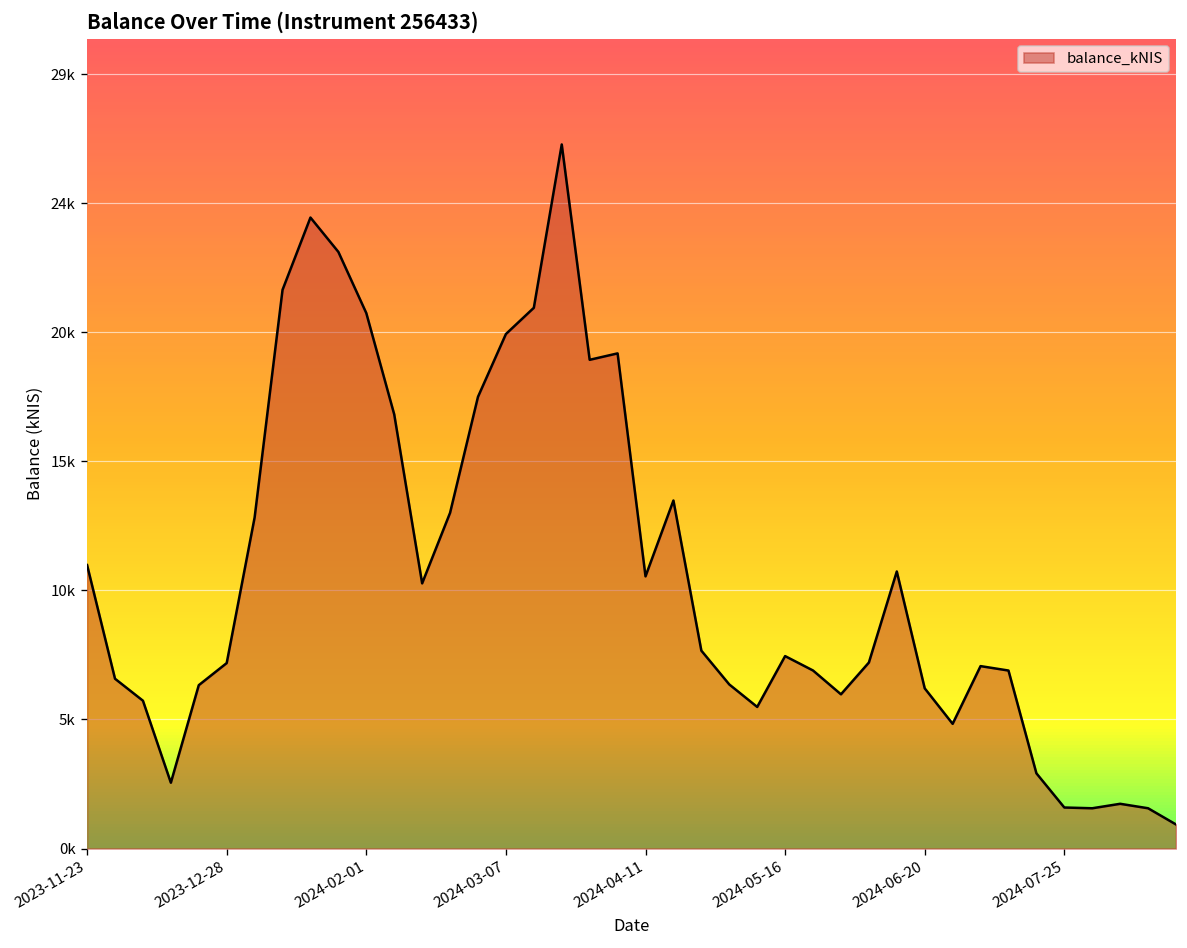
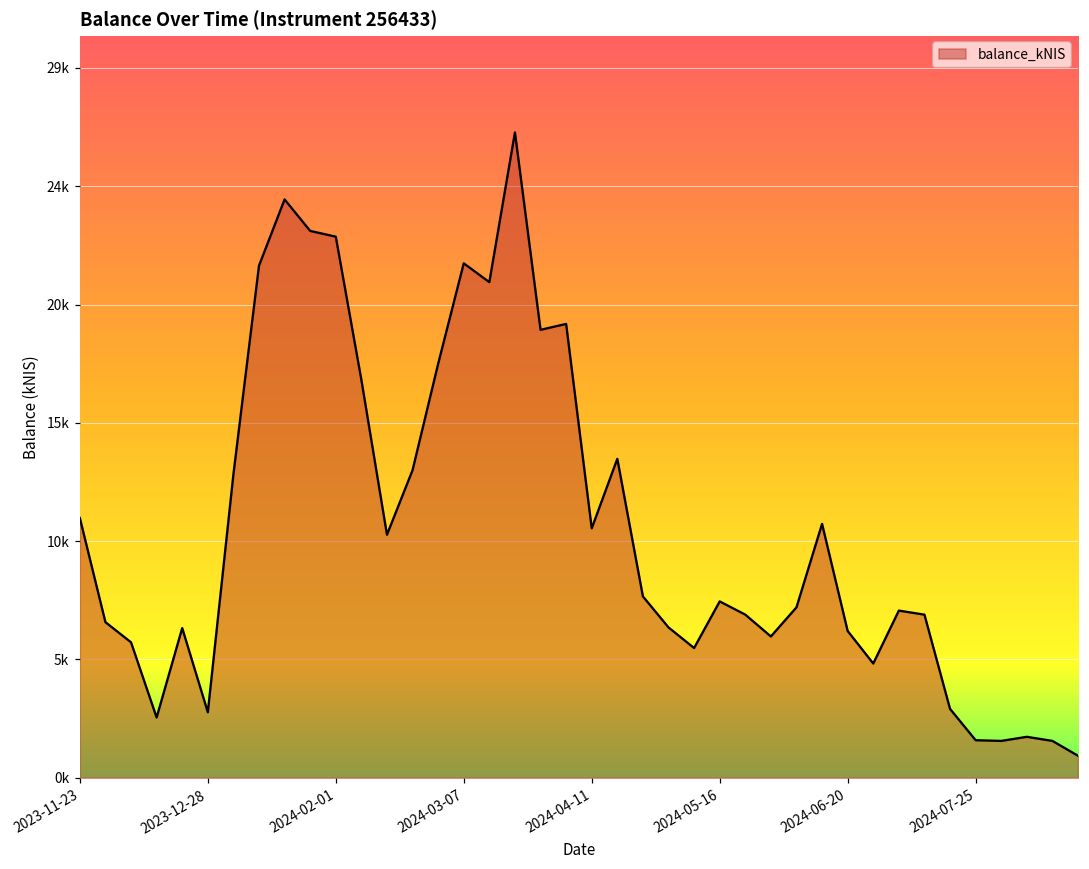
  {
    "2023-11-23": 10700,
-   "2023-12-28": 7000,
-   "2024-02-01": 20300,
-   "2024-03-07": 19500,
+   "2023-12-28": 2700,
+   "2024-02-01": 22400,
+   "2024-03-07": 21300,
    "2024-04-11": 10300,
    "2024-05-16": 7300,
    "2024-06-20": 6100,
    "2024-07-25": 1600
  }
